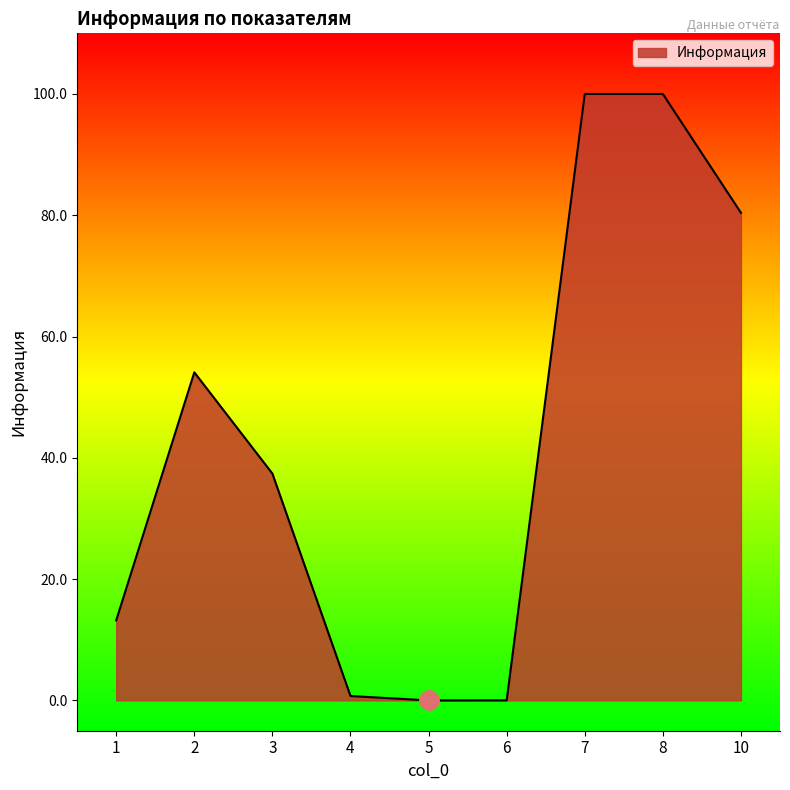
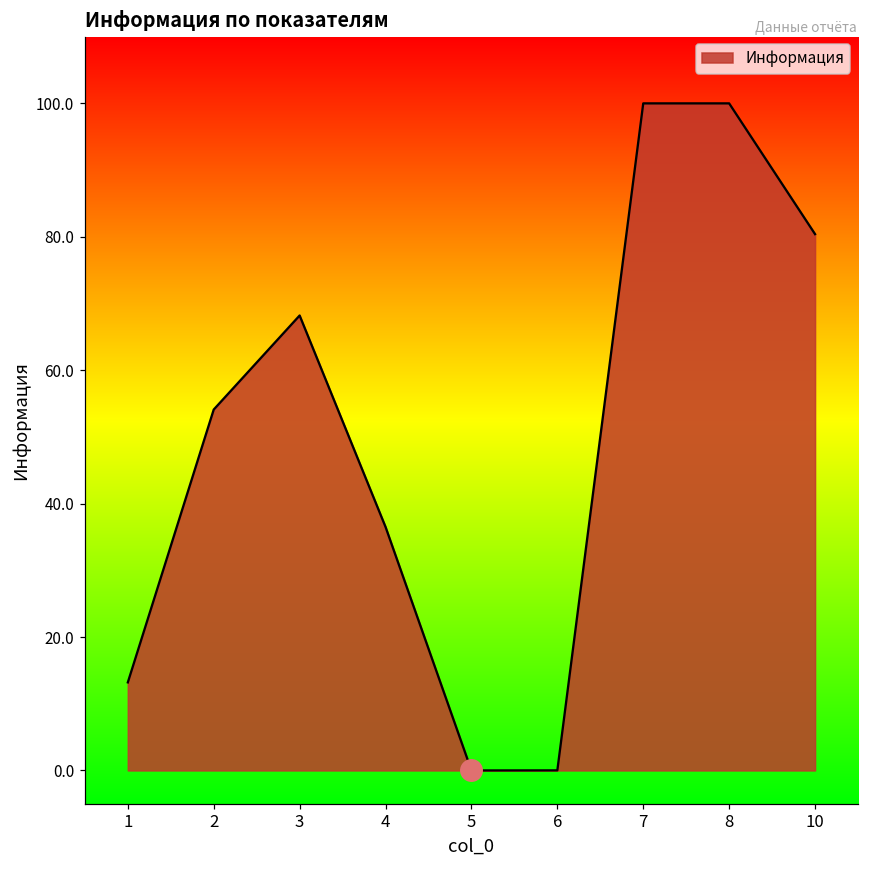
  {
    "Информация": {
      "1": 13,
      "2": 54,
-     "3": 37,
-     "4": 1,
+     "3": 68,
+     "4": 37,
      "6": 0,
      "7": 100,
      "8": 100,
      "10": 80
    }
  }
